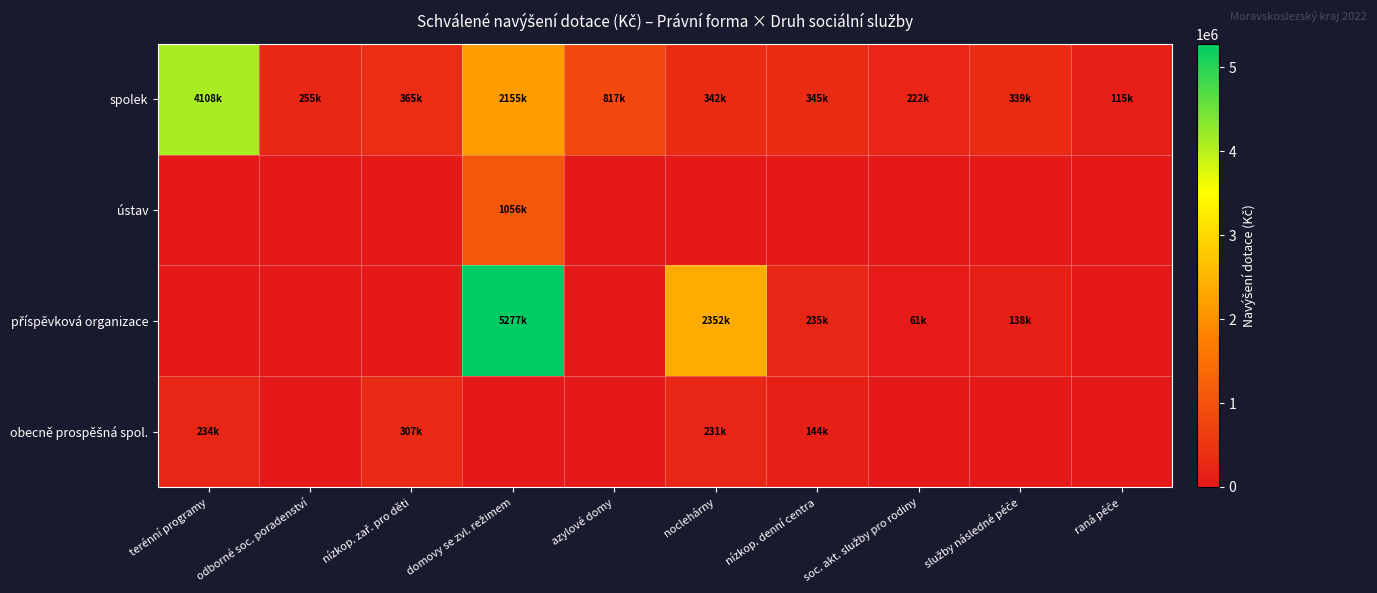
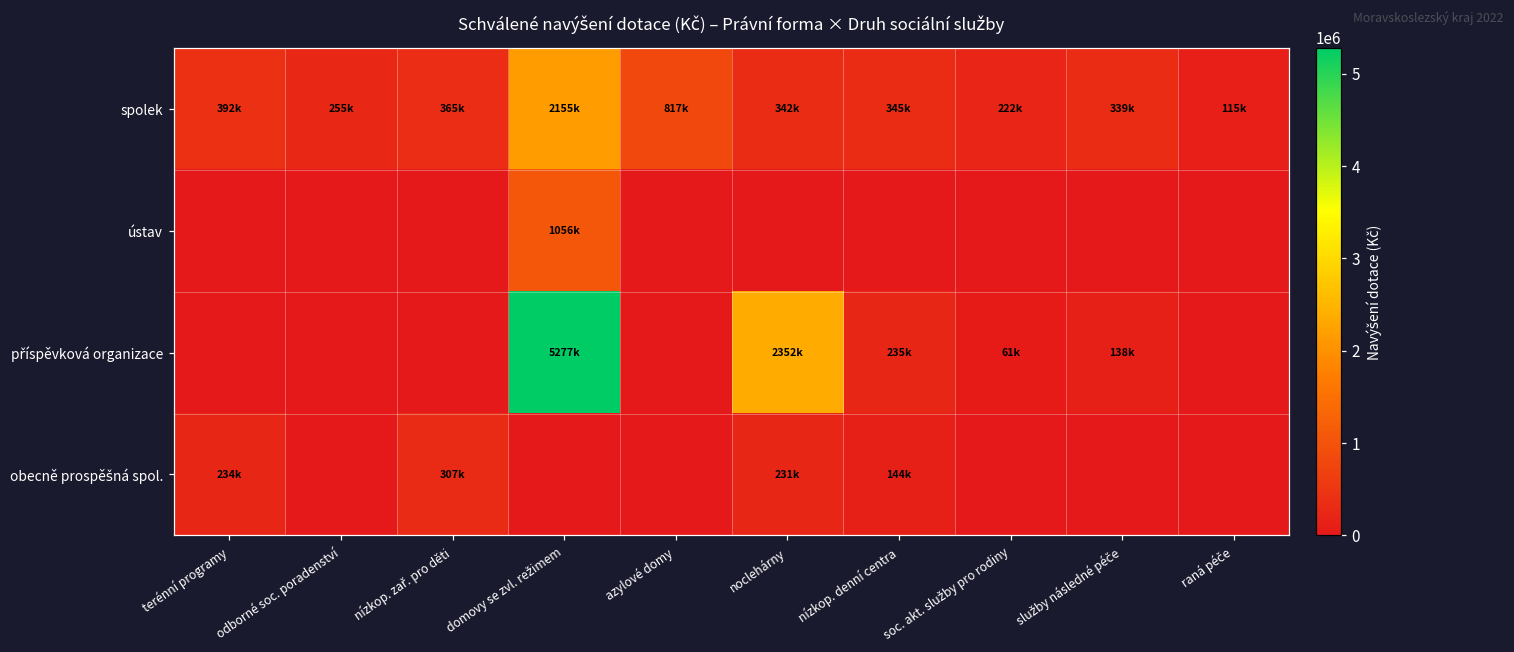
  {
    "spolek": {
-     "terénní programy": "4108k",
+     "terénní programy": "392k",
      "odborné soc. poradenství": "255k",
      "nízkop. zař. pro děti": "365k",
      "domovy se zvl. režimem": "2155k",
      "azylové domy": "817k",
      "noclehárny": "342k",
      "nízkop. denní centra": "345k",
      "soc. akt. služby pro rodiny": "222k",
      "služby následné péče": "339k",
      "raná péče": "115k"
    },
    "ústav": {
      "domovy se zvl. režimem": "1056k"
    },
    "příspěvková organizace": {
      "domovy se zvl. režimem": "5277k",
      "noclehárny": "2352k",
      "nízkop. denní centra": "235k",
      "soc. akt. služby pro rodiny": "61k",
      "služby následné péče": "138k"
    },
    "obecně prospěšná spol.": {
      "terénní programy": "234k",
      "nízkop. zař. pro děti": "307k",
      "noclehárny": "231k",
      "nízkop. denní centra": "144k"
    }
  }
